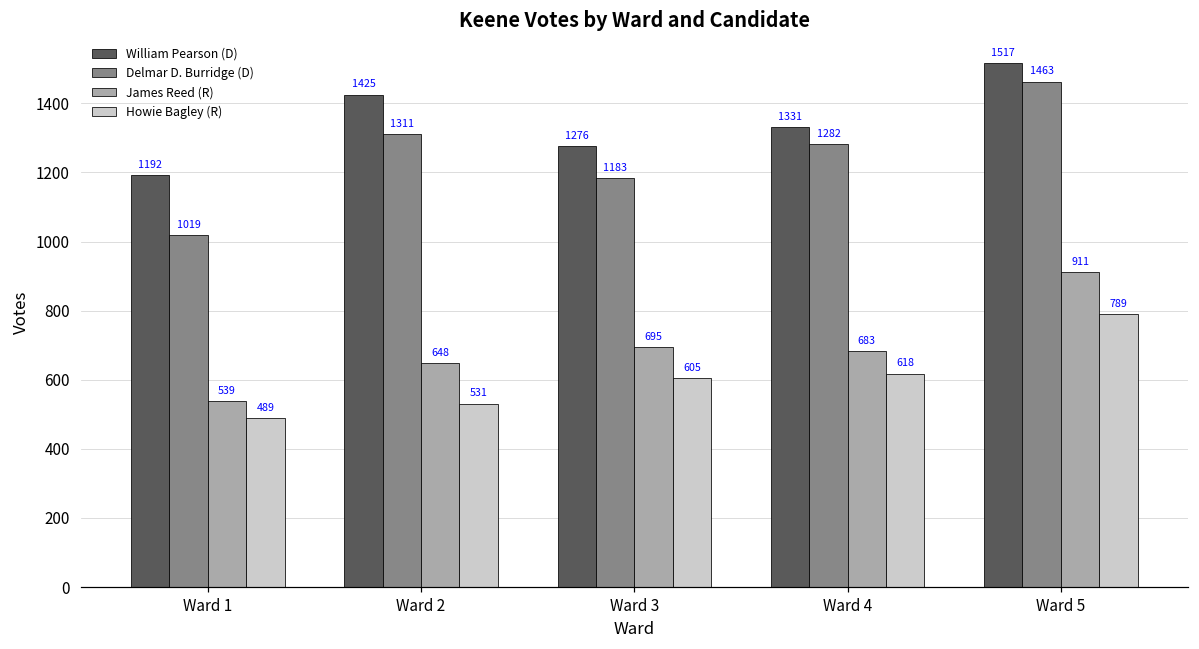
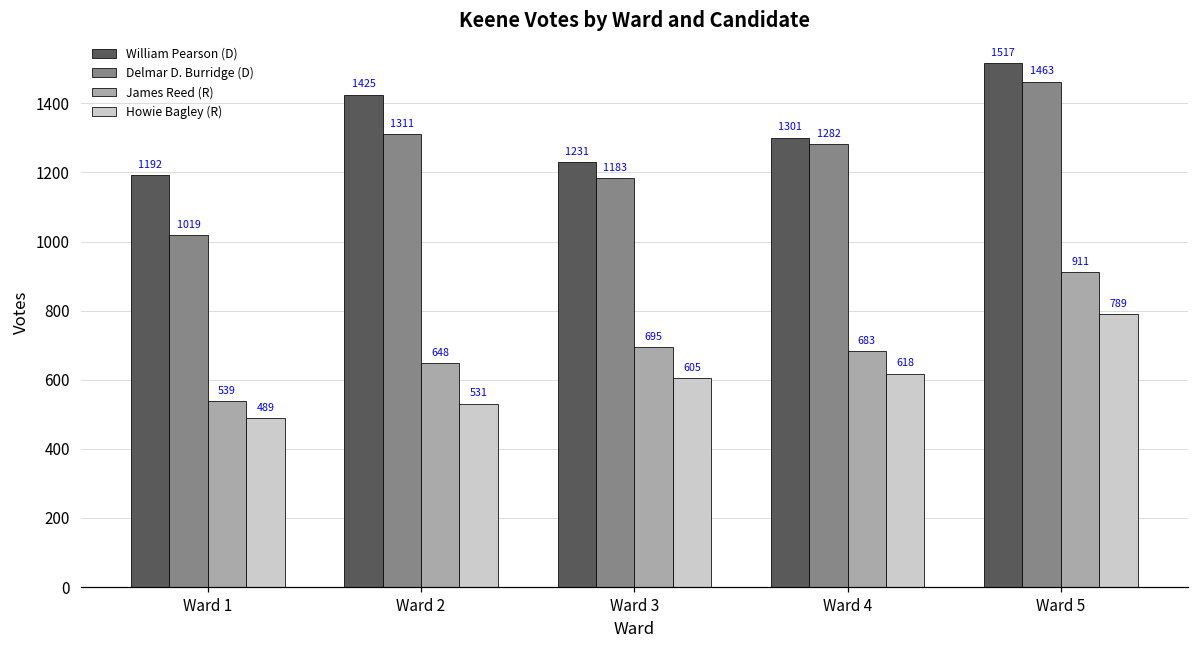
  {
    "William Pearson (D)": {
      "Ward 1": 1192,
      "Ward 2": 1425,
-     "Ward 3": 1276,
-     "Ward 4": 1331,
+     "Ward 3": 1231,
+     "Ward 4": 1301,
      "Ward 5": 1517
    }
  }
